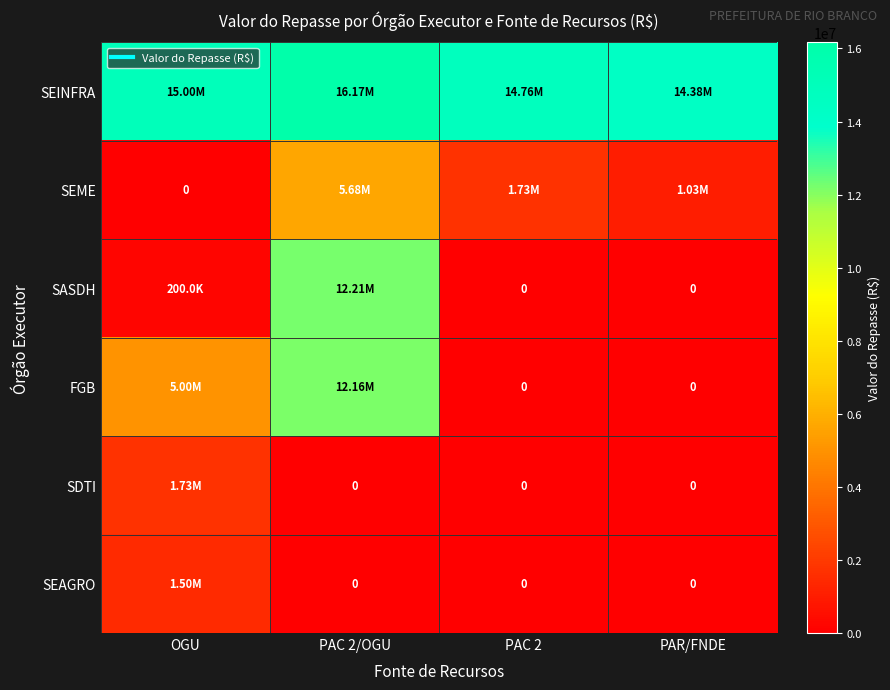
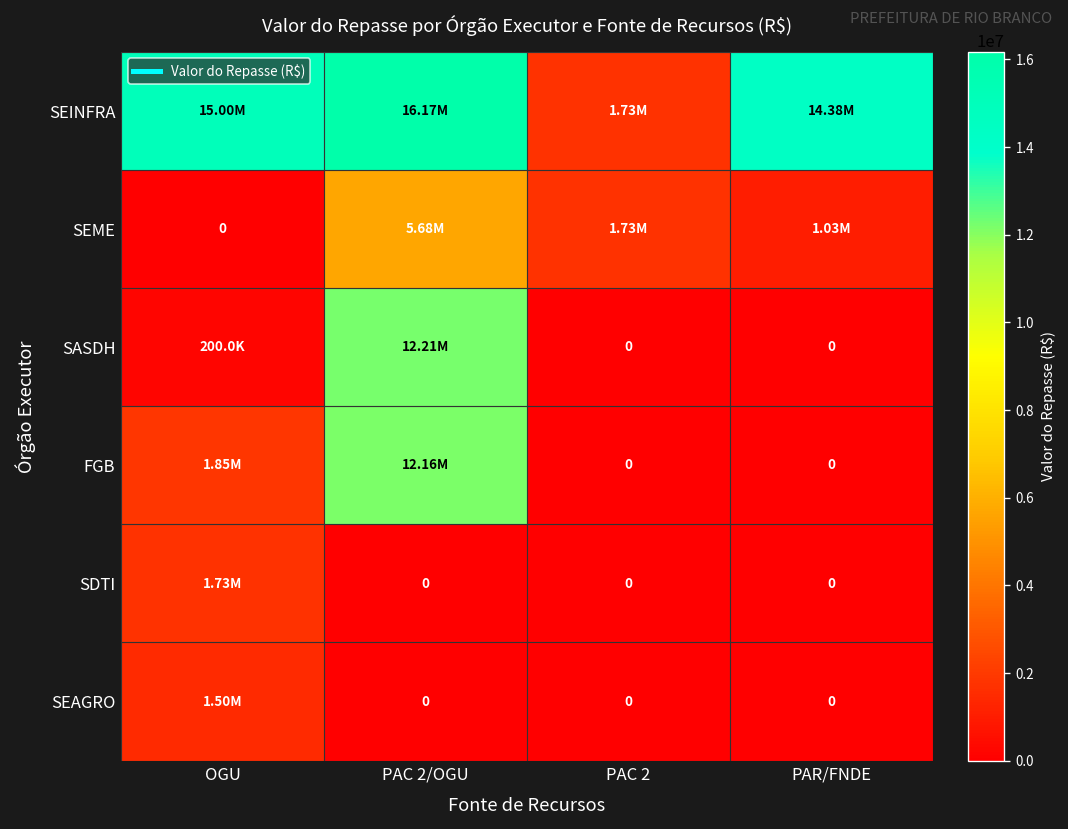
  {
    "SEINFRA": {
      "OGU": "15.00M",
      "PAC 2/OGU": "16.17M",
-     "PAC 2": "14.76M",
+     "PAC 2": "1.73M",
      "PAR/FNDE": "14.38M"
    },
    "SEME": {
      "OGU": "0",
      "PAC 2/OGU": "5.68M",
      "PAC 2": "1.73M",
      "PAR/FNDE": "1.03M"
    },
    "SASDH": {
      "OGU": "200.0K",
      "PAC 2/OGU": "12.21M",
      "PAC 2": "0",
      "PAR/FNDE": "0"
    },
    "FGB": {
-     "OGU": "5.00M",
+     "OGU": "1.85M",
      "PAC 2/OGU": "12.16M",
      "PAC 2": "0",
      "PAR/FNDE": "0"
    },
    "SDTI": {
      "OGU": "1.73M",
      "PAC 2/OGU": "0",
      "PAC 2": "0",
      "PAR/FNDE": "0"
    },
    "SEAGRO": {
      "OGU": "1.50M",
      "PAC 2/OGU": "0",
      "PAC 2": "0",
      "PAR/FNDE": "0"
    }
  }
